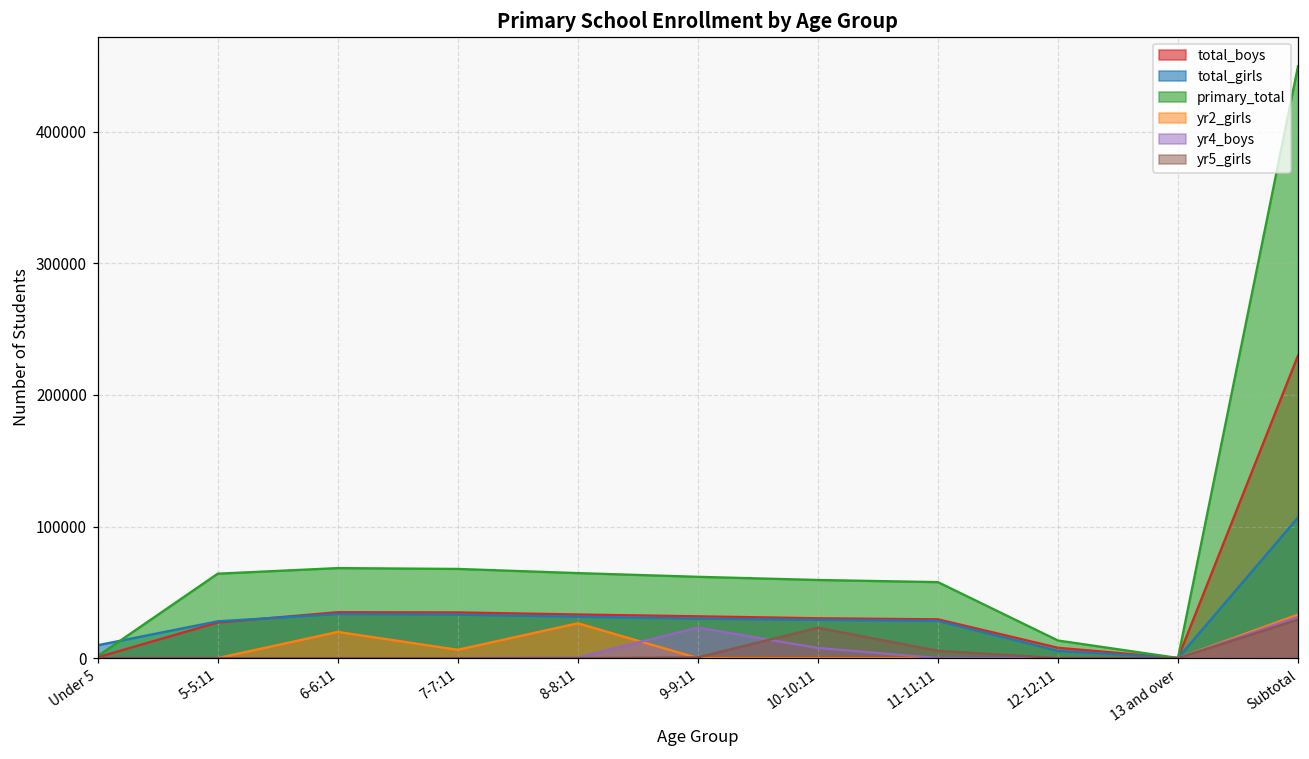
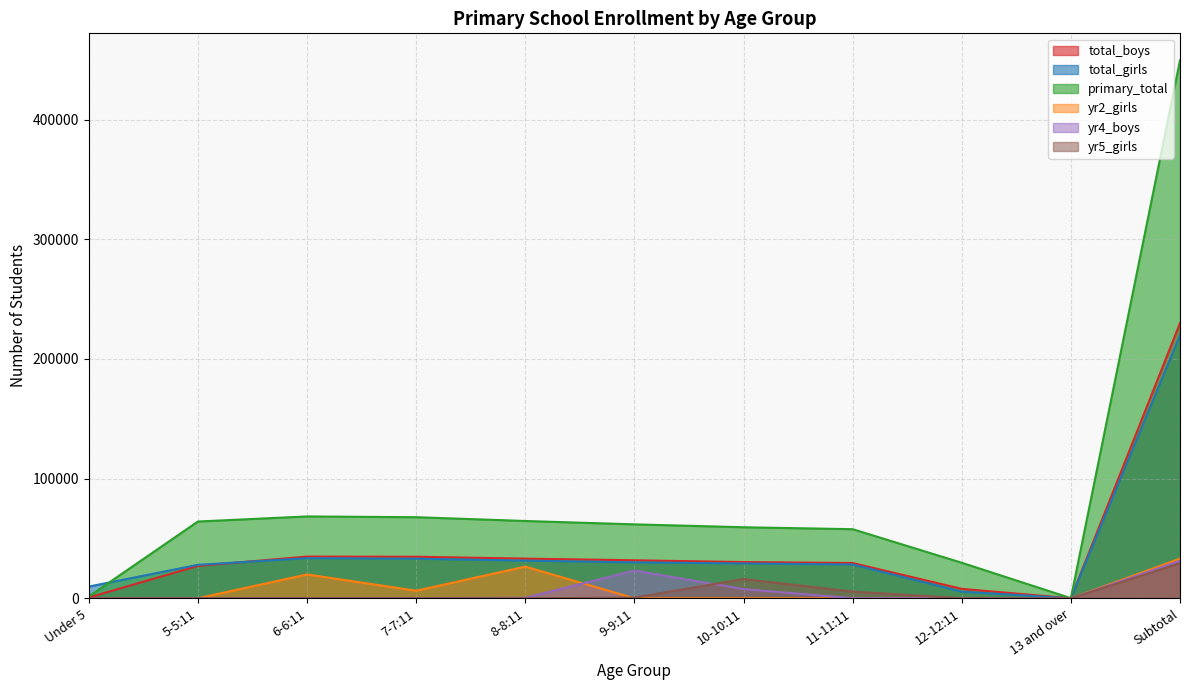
  {
    "total_boys": {
      "12-12:11": 8000,
      "Subtotal": 230000
    },
    "total_girls": {
      "Under 5": 10000,
      "12-12:11": 6000,
-     "Subtotal": 107000
+     "Subtotal": 220000
    },
    "primary_total": {
      "5-5:11": 64000,
      "6-6:11": 68000,
      "7-7:11": 68000,
      "8-8:11": 65000,
      "9-9:11": 62000,
      "10-10:11": 59000,
      "11-11:11": 58000,
-     "12-12:11": 13000,
+     "12-12:11": 30000,
      "Subtotal": 450000
    },
    "yr2_girls": {
      "6-6:11": 20000,
      "7-7:11": 6000,
      "8-8:11": 26000,
      "10-10:11": 0
    },
    "yr4_boys": {
      "9-9:11": 23000,
      "10-10:11": 8000
    },
    "yr5_girls": {
-     "10-10:11": 23000,
+     "10-10:11": 16000,
      "11-11:11": 6000
    }
  }
